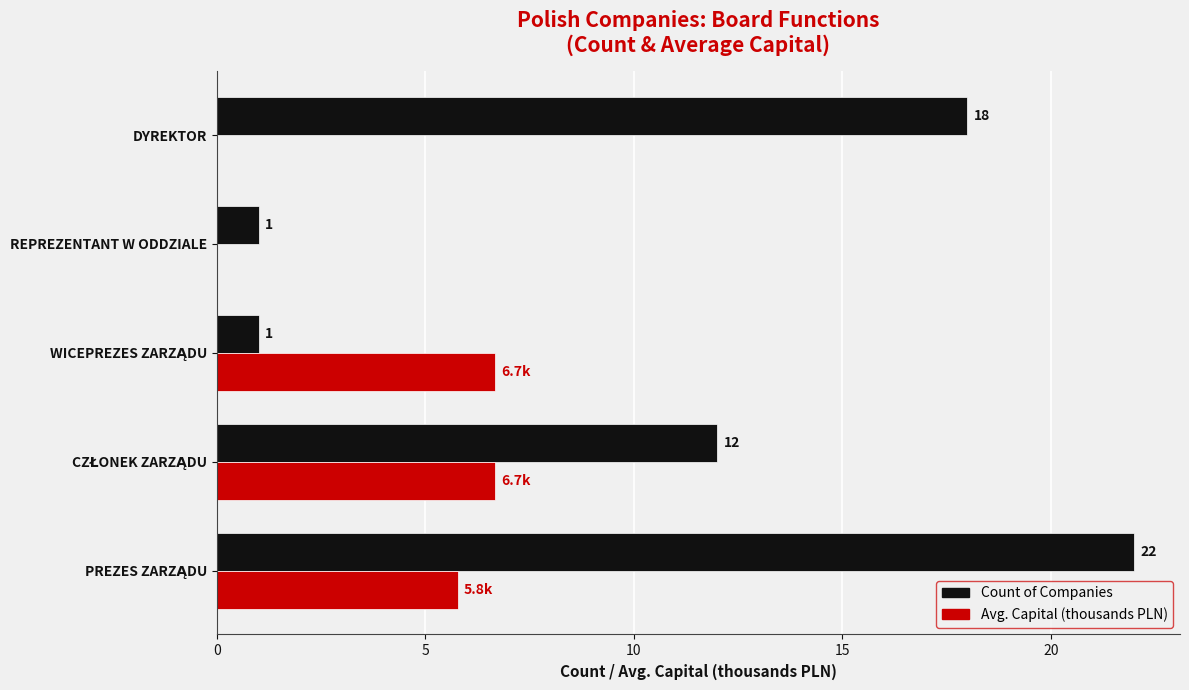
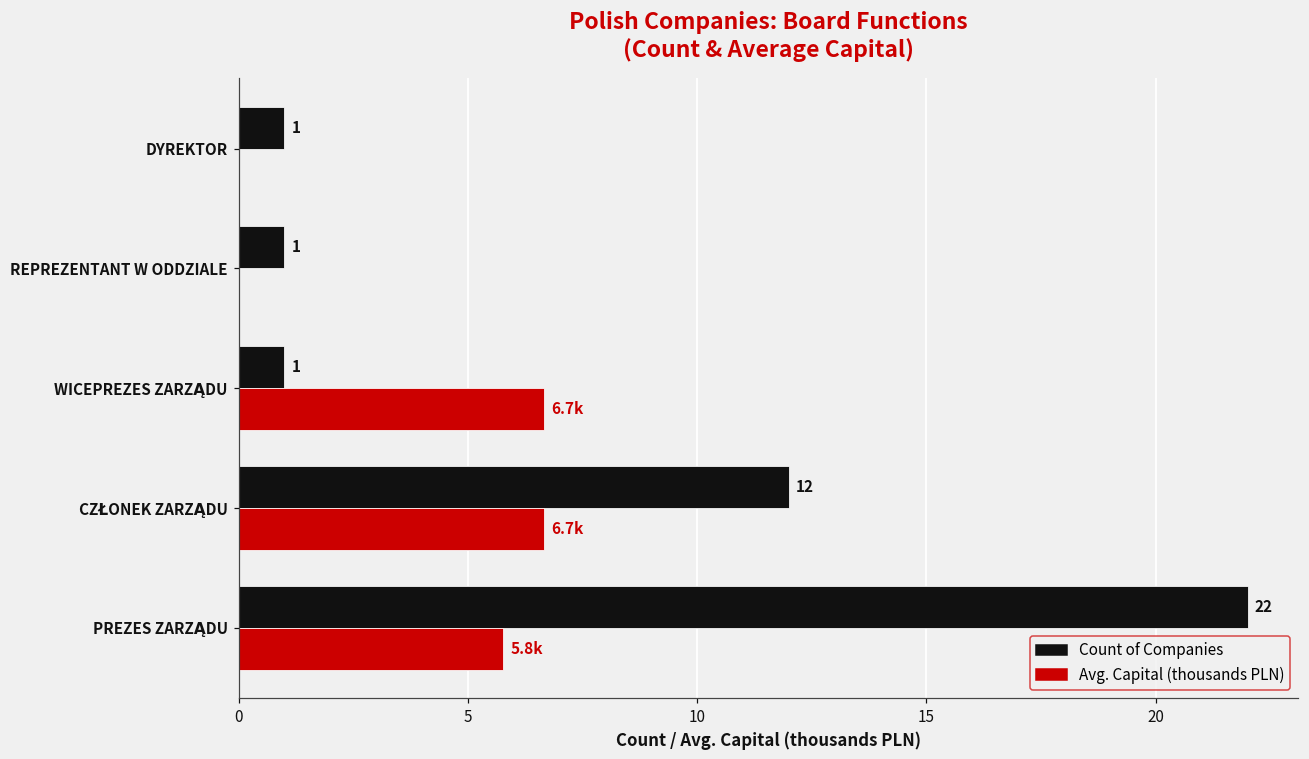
  {
    "Count of Companies": {
-     "DYREKTOR": "18",
+     "DYREKTOR": "1",
      "REPREZENTANT W ODDZIALE": "1",
      "WICEPREZES ZARZĄDU": "1",
      "CZŁONEK ZARZĄDU": "12",
      "PREZES ZARZĄDU": "22"
    },
    "Avg. Capital (thousands PLN)": {
      "WICEPREZES ZARZĄDU": "6.7k",
      "CZŁONEK ZARZĄDU": "6.7k",
      "PREZES ZARZĄDU": "5.8k"
    }
  }
